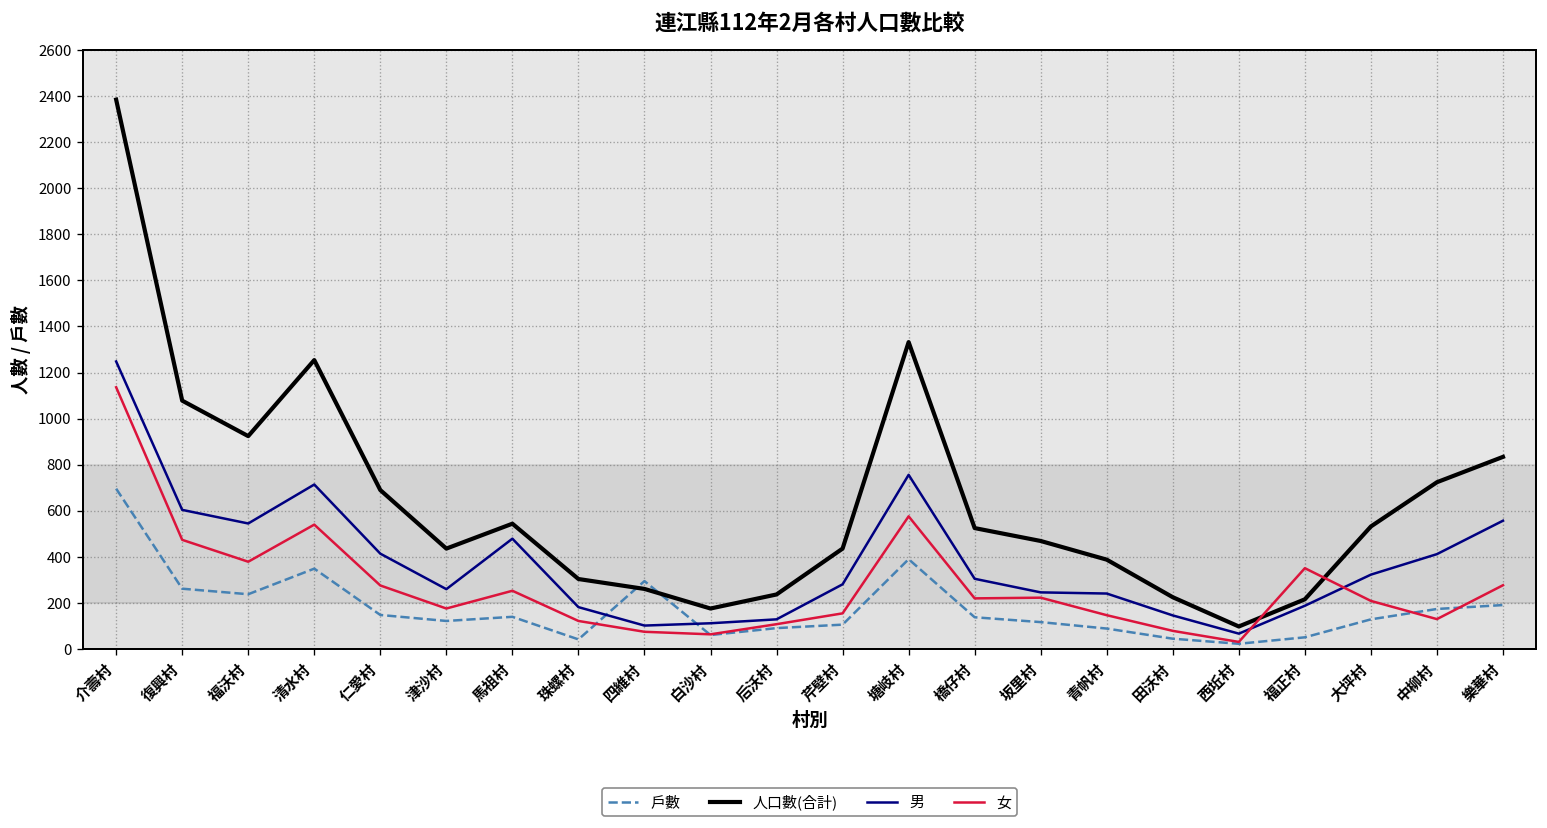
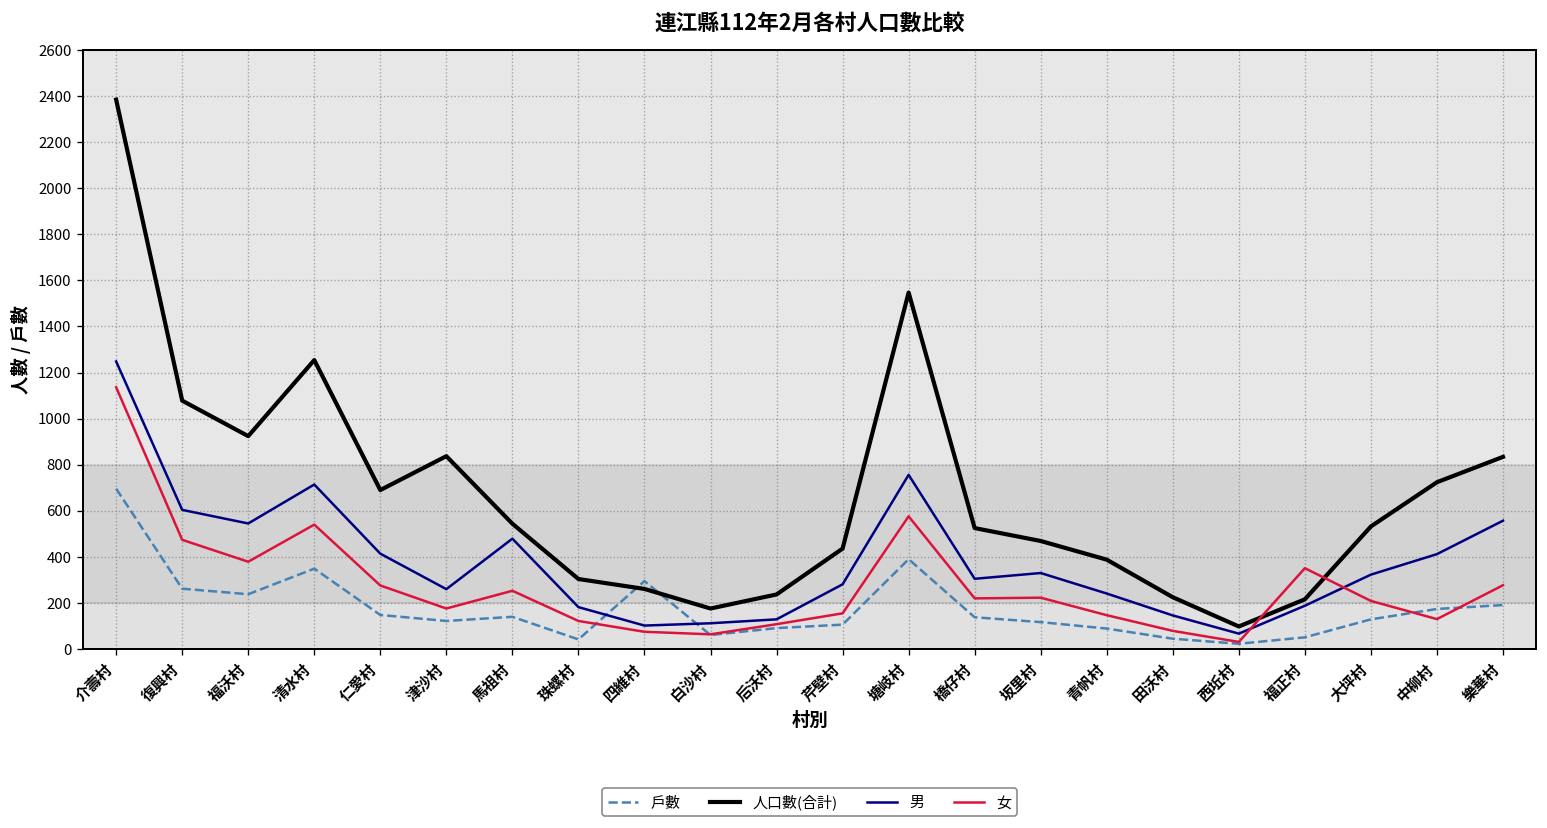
  {
    "戶數": {
      "介壽村": 700,
      "復興村": 260,
      "福沃村": 240,
      "清水村": 350,
      "仁愛村": 150,
      "津沙村": 120,
      "馬祖村": 140,
      "珠螺村": 40,
      "四維村": 300,
      "后沃村": 90,
      "芹壁村": 110,
      "塘岐村": 390,
      "橋仔村": 140,
      "坂里村": 120,
      "青帆村": 90,
      "田沃村": 50,
      "福正村": 50,
      "大坪村": 130,
      "中柳村": 170,
      "樂華村": 190
    },
    "人口數(合計)": {
      "介壽村": 2380,
      "復興村": 1080,
      "福沃村": 920,
      "清水村": 1250,
      "仁愛村": 690,
-     "津沙村": 440,
+     "津沙村": 840,
      "馬祖村": 540,
      "珠螺村": 300,
      "四維村": 260,
      "白沙村": 180,
      "后沃村": 240,
      "芹壁村": 440,
-     "塘岐村": 1330,
+     "塘岐村": 1550,
      "橋仔村": 530,
      "坂里村": 470,
      "青帆村": 390,
      "田沃村": 230,
      "西坵村": 100,
      "福正村": 220,
      "大坪村": 530,
      "中柳村": 720,
      "樂華村": 830
    },
    "男": {
      "介壽村": 1250,
      "復興村": 600,
      "福沃村": 550,
      "清水村": 710,
      "仁愛村": 410,
      "津沙村": 260,
      "馬祖村": 480,
      "珠螺村": 180,
      "四維村": 100,
      "白沙村": 110,
      "后沃村": 130,
      "芹壁村": 280,
      "塘岐村": 760,
      "橋仔村": 310,
-     "坂里村": 250,
+     "坂里村": 330,
      "青帆村": 240,
      "田沃村": 150,
      "西坵村": 70,
      "福正村": 190,
      "大坪村": 320,
      "中柳村": 410,
      "樂華村": 560
    },
    "女": {
      "介壽村": 1140,
      "復興村": 470,
      "福沃村": 380,
      "清水村": 540,
      "仁愛村": 280,
      "津沙村": 180,
      "馬祖村": 250,
      "珠螺村": 120,
      "四維村": 80,
      "后沃村": 110,
      "芹壁村": 160,
      "塘岐村": 580,
      "橋仔村": 220,
      "坂里村": 220,
      "青帆村": 150,
      "田沃村": 80,
      "福正村": 350,
      "大坪村": 210,
      "中柳村": 130,
      "樂華村": 280
    }
  }
